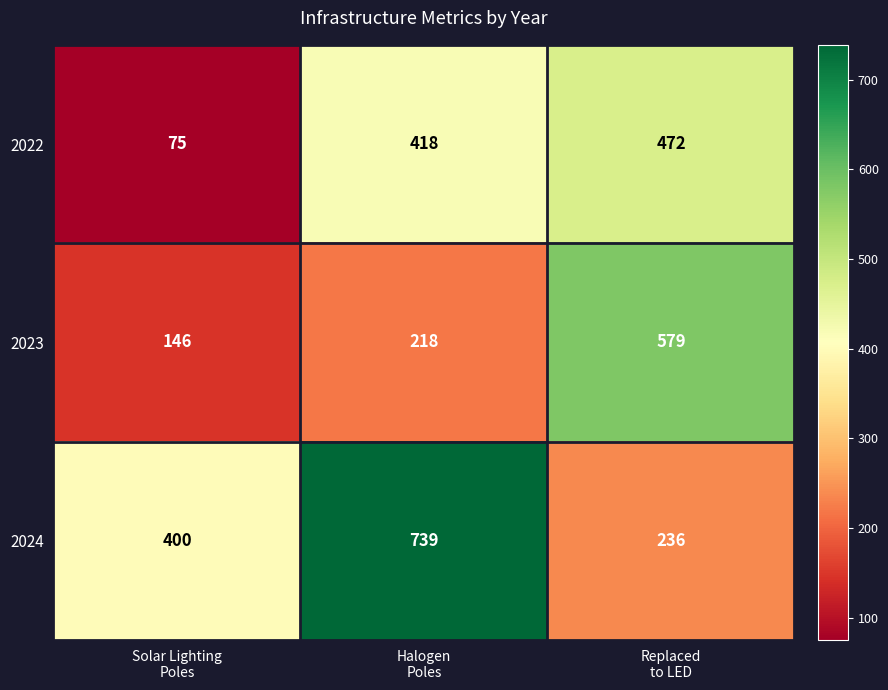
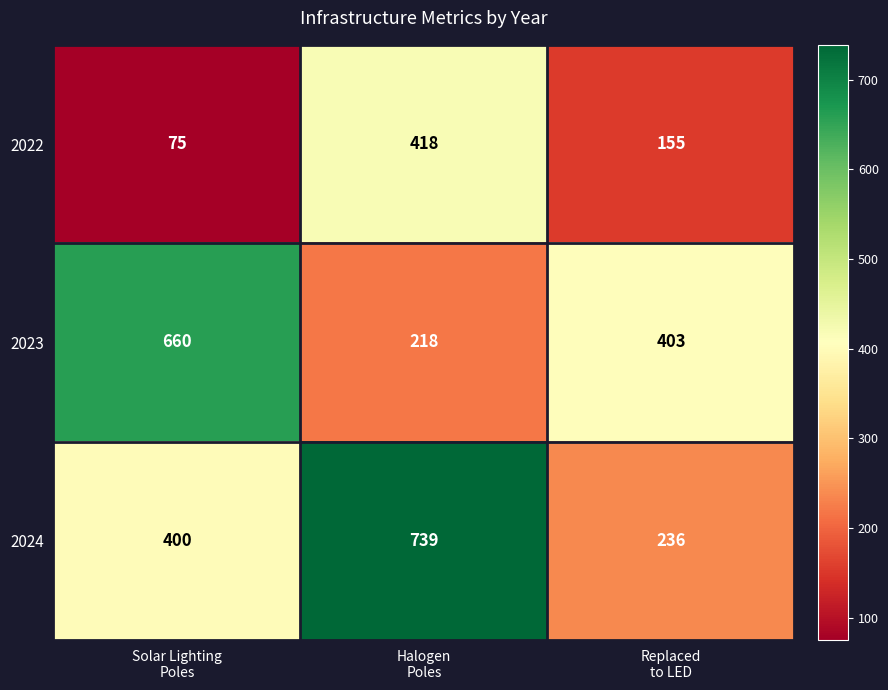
  {
    "2022": {
      "Solar Lighting Poles": 75,
      "Halogen Poles": 418,
-     "Replaced to LED": 472
+     "Replaced to LED": 155
    },
    "2023": {
-     "Solar Lighting Poles": 146,
+     "Solar Lighting Poles": 660,
      "Halogen Poles": 218,
-     "Replaced to LED": 579
+     "Replaced to LED": 403
    },
    "2024": {
      "Solar Lighting Poles": 400,
      "Halogen Poles": 739,
      "Replaced to LED": 236
    }
  }
